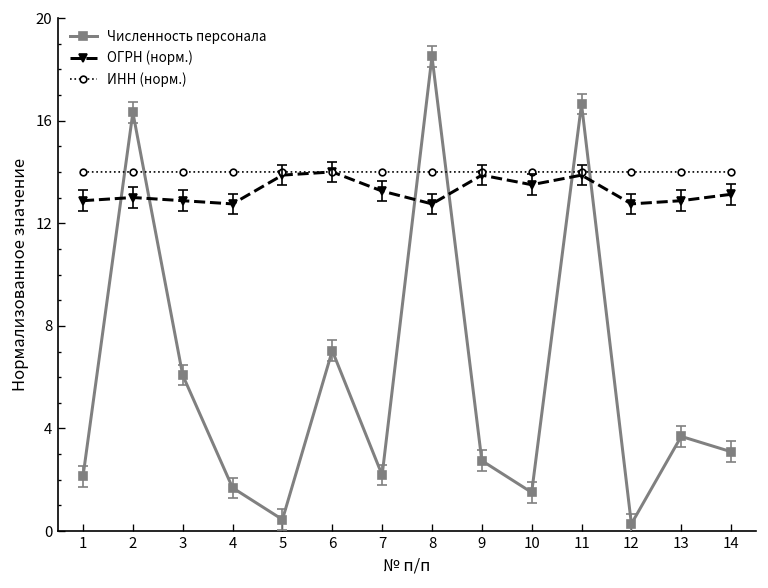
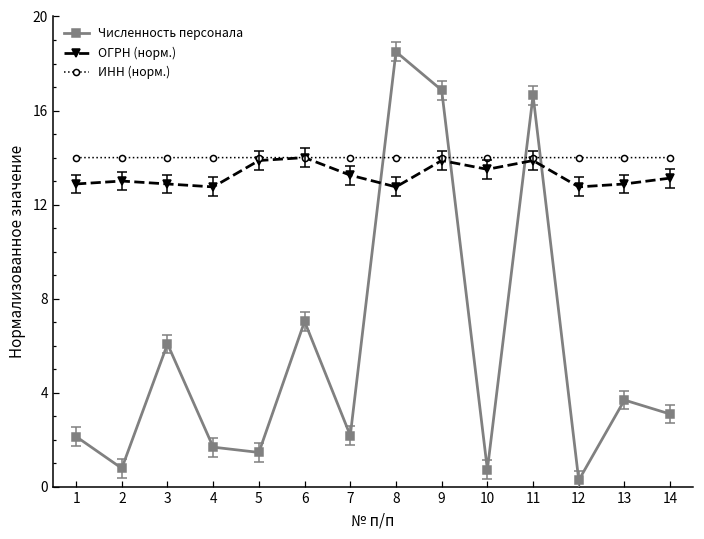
  {
    "Численность персонала": {
      "1": 2.1,
-     "2": 16.3,
+     "2": 0.8,
      "3": 6.1,
      "4": 1.7,
-     "5": 0.5,
+     "5": 1.5,
      "6": 7.0,
      "7": 2.2,
      "8": 18.5,
-     "9": 2.7,
-     "10": 1.5,
+     "9": 16.9,
+     "10": 0.7,
      "11": 16.6,
      "12": 0.3,
      "13": 3.7,
      "14": 3.1
    }
  }
